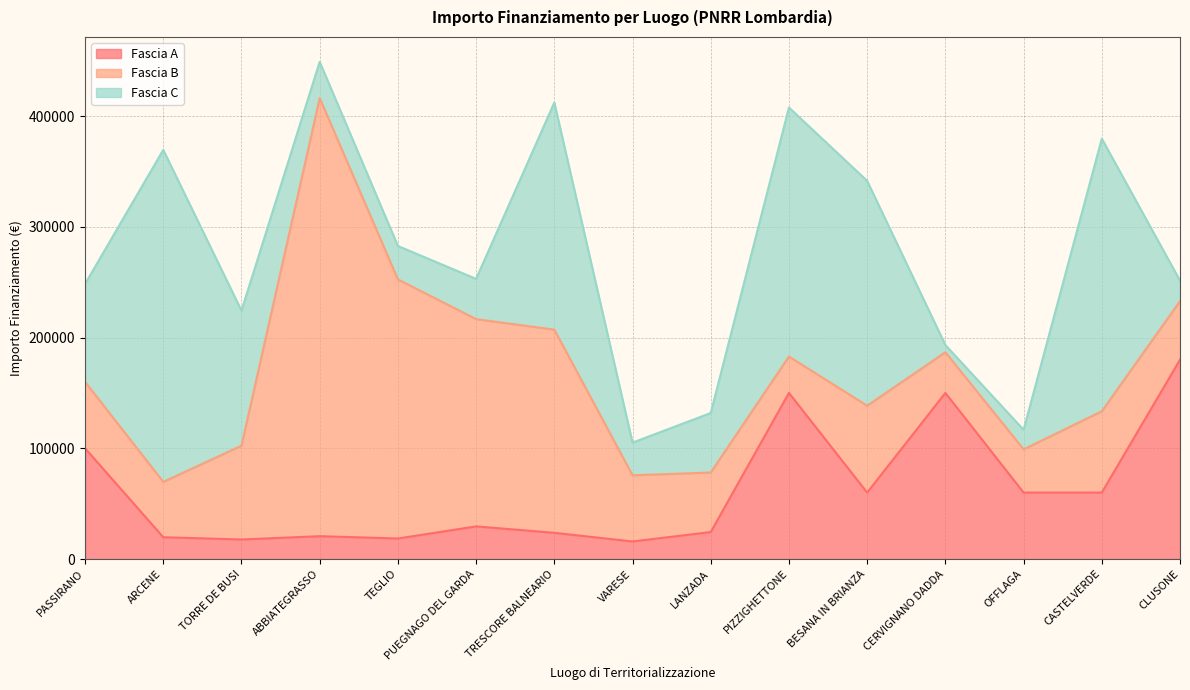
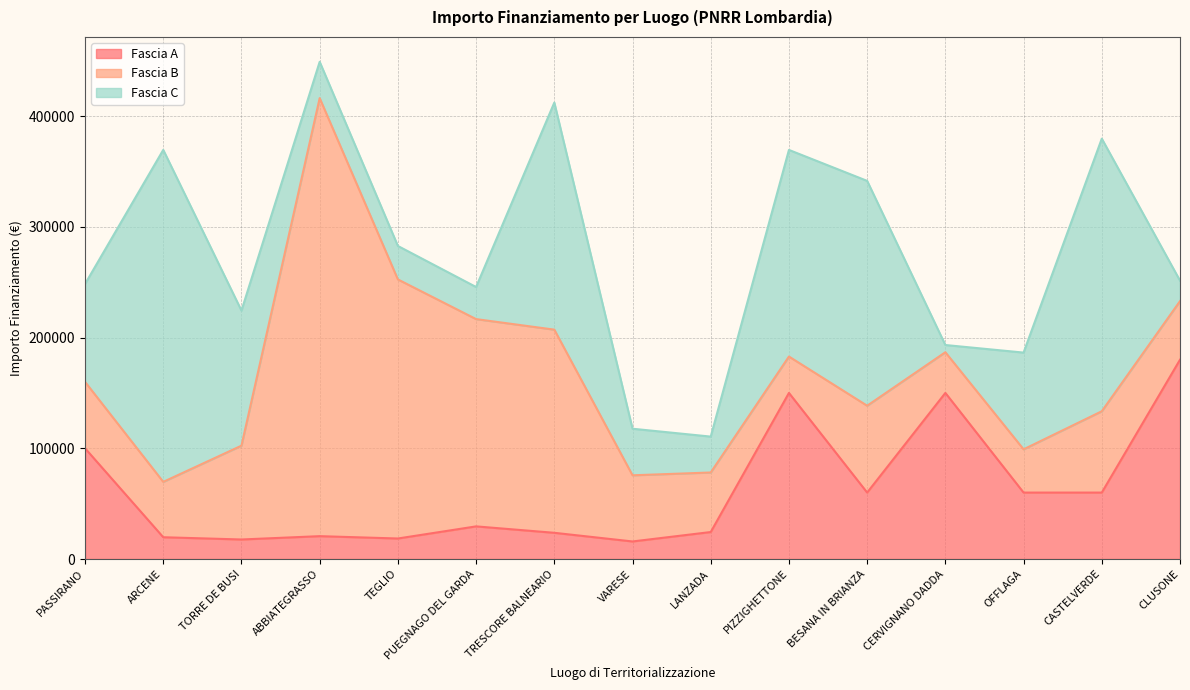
  {
    "Fascia C": {
      "PASSIRANO": 88000,
      "ARCENE": 300000,
      "TORRE DE BUSI": 122000,
      "ABBIATEGRASSO": 33000,
      "TEGLIO": 30000,
-     "PUEGNAGO DEL GARDA": 36000,
+     "PUEGNAGO DEL GARDA": 29000,
      "TRESCORE BALNEARIO": 205000,
-     "VARESE": 29000,
-     "LANZADA": 54000,
-     "PIZZIGHETTONE": 225000,
+     "VARESE": 42000,
+     "LANZADA": 32000,
+     "PIZZIGHETTONE": 187000,
      "BESANA IN BRIANZA": 203000,
      "CERVIGNANO DADDA": 7000,
-     "OFFLAGA": 18000,
+     "OFFLAGA": 87000,
      "CASTELVERDE": 246000,
      "CLUSONE": 19000
    }
  }
